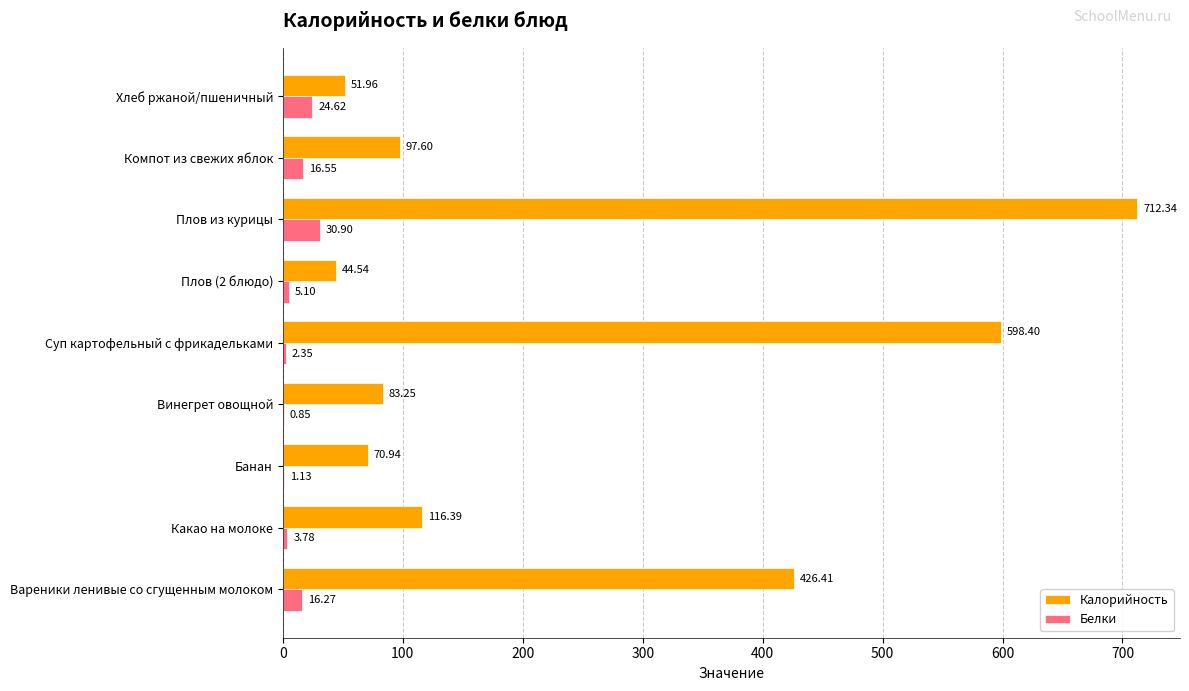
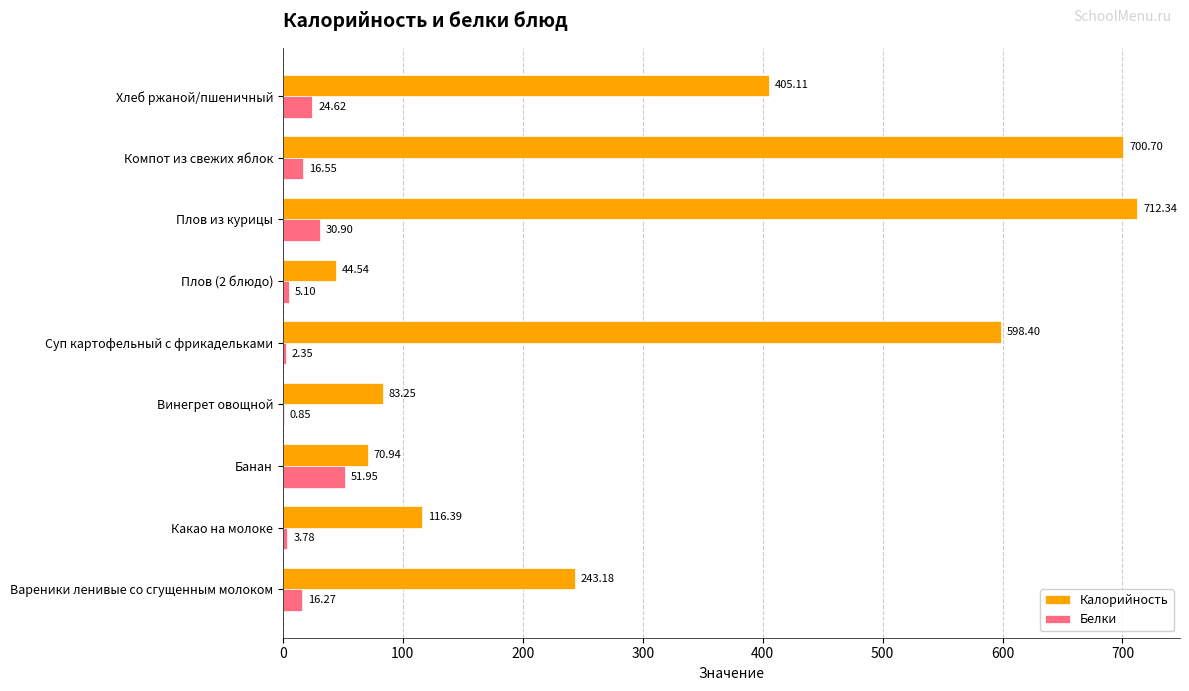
  {
    "Калорийность": {
-     "Хлеб ржаной/пшеничный": 51.96,
-     "Компот из свежих яблок": 97.60,
+     "Хлеб ржаной/пшеничный": 405.11,
+     "Компот из свежих яблок": 700.70,
      "Плов из курицы": 712.34,
      "Плов (2 блюдо)": 44.54,
      "Суп картофельный с фрикадельками": 598.40,
      "Винегрет овощной": 83.25,
      "Банан": 70.94,
      "Какао на молоке": 116.39,
-     "Вареники ленивые со сгущенным молоком": 426.41
+     "Вареники ленивые со сгущенным молоком": 243.18
    },
    "Белки": {
      "Хлеб ржаной/пшеничный": 24.62,
      "Компот из свежих яблок": 16.55,
      "Плов из курицы": 30.90,
      "Плов (2 блюдо)": 5.10,
      "Суп картофельный с фрикадельками": 2.35,
      "Винегрет овощной": 0.85,
-     "Банан": 1.13,
+     "Банан": 51.95,
      "Какао на молоке": 3.78,
      "Вареники ленивые со сгущенным молоком": 16.27
    }
  }
